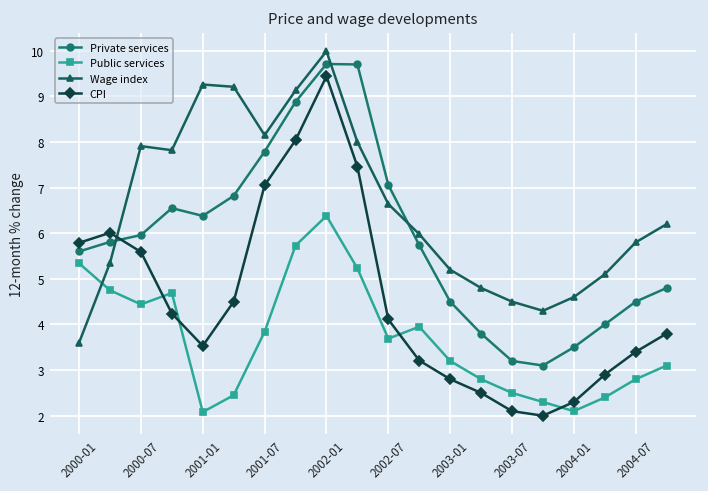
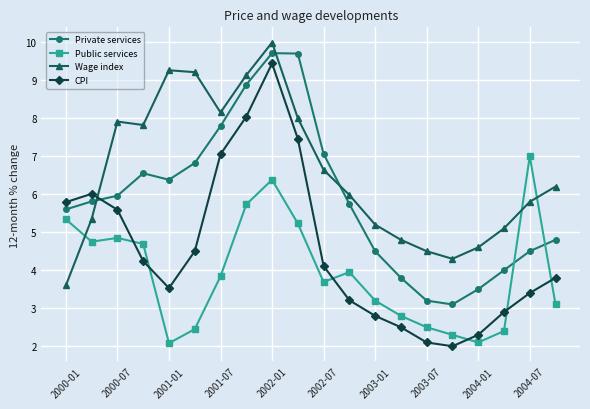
  {
    "Public services": {
      "2000-01": 5.3,
-     "2000-07": 4.4,
+     "2000-07": 4.9,
      "2001-01": 2.1,
      "2001-07": 3.8,
      "2002-01": 6.4,
      "2002-07": 3.7,
      "2003-01": 3.2,
      "2003-07": 2.5,
      "2004-01": 2.1,
-     "2004-07": 2.8
+     "2004-07": 7.0
    }
  }
